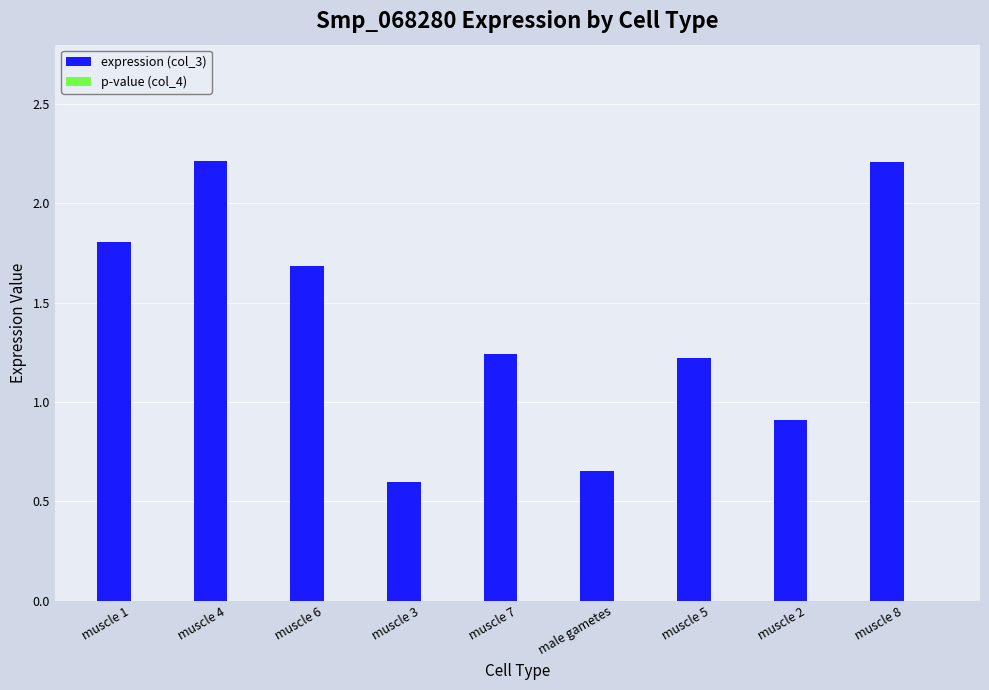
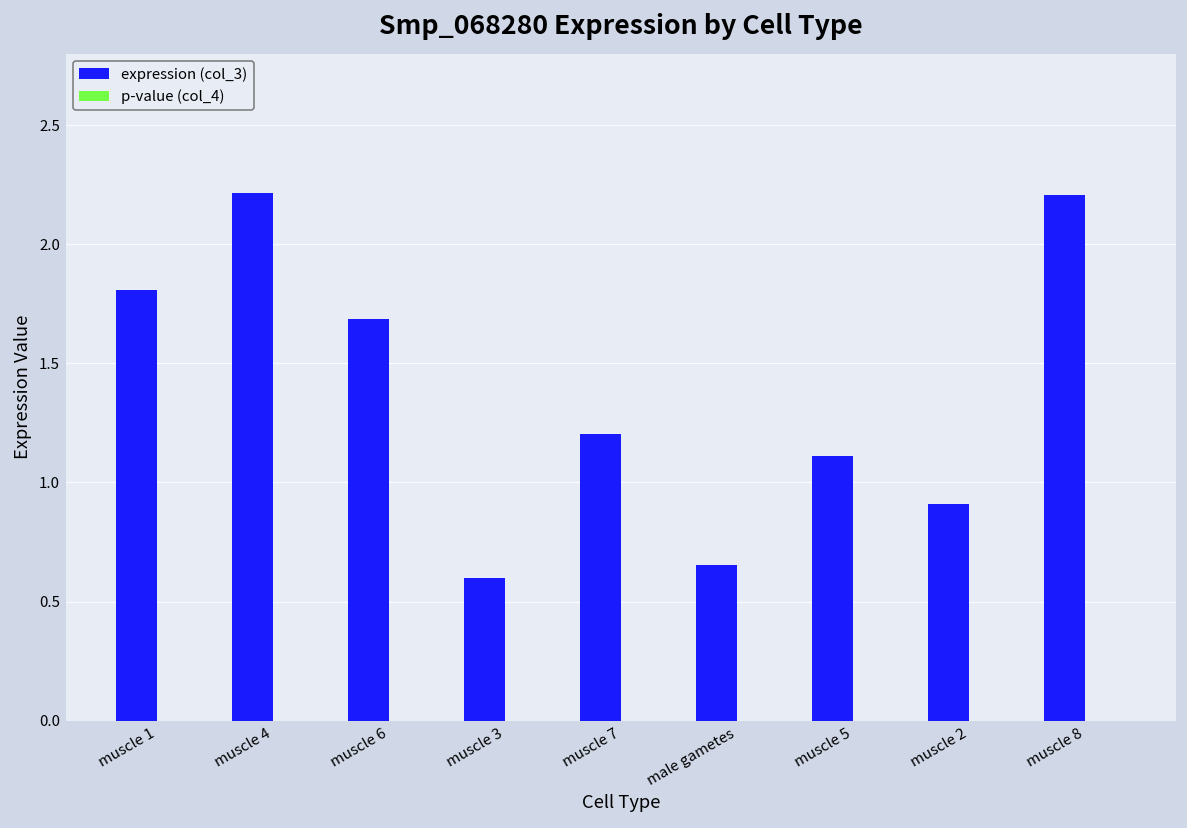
  {
    "expression (col_3)": {
      "muscle 1": 1.81,
      "muscle 4": 2.22,
      "muscle 6": 1.69,
      "muscle 3": 0.60,
-     "muscle 7": 1.24,
+     "muscle 7": 1.20,
      "male gametes": 0.65,
-     "muscle 5": 1.22,
+     "muscle 5": 1.11,
      "muscle 2": 0.91,
      "muscle 8": 2.21
    },
    "p-value (col_4)": {
      "muscle 1": 0.00,
      "muscle 4": 0.00
    }
  }
